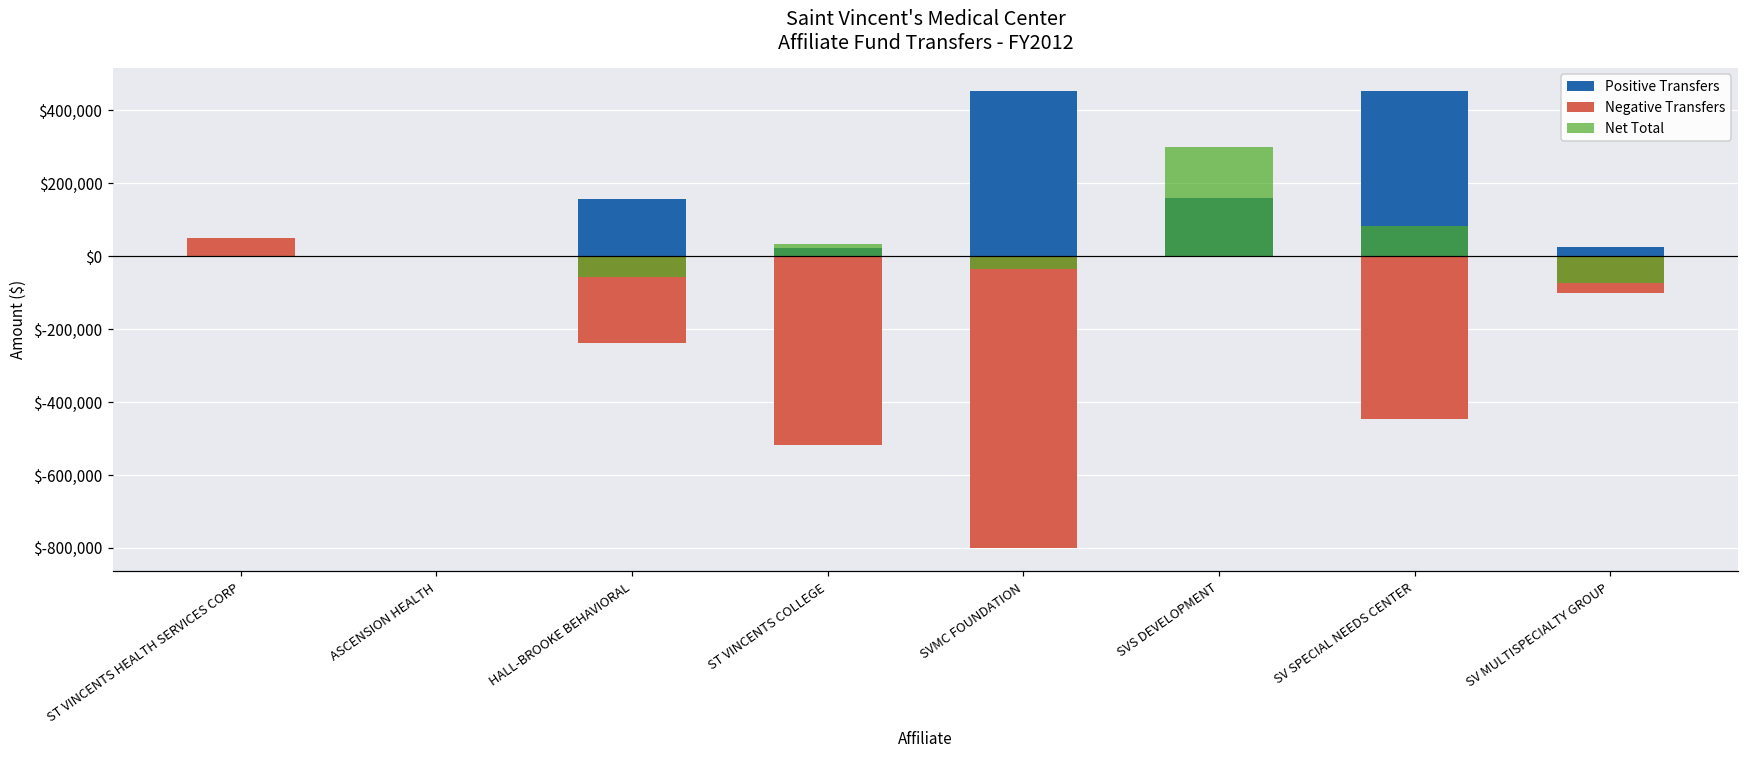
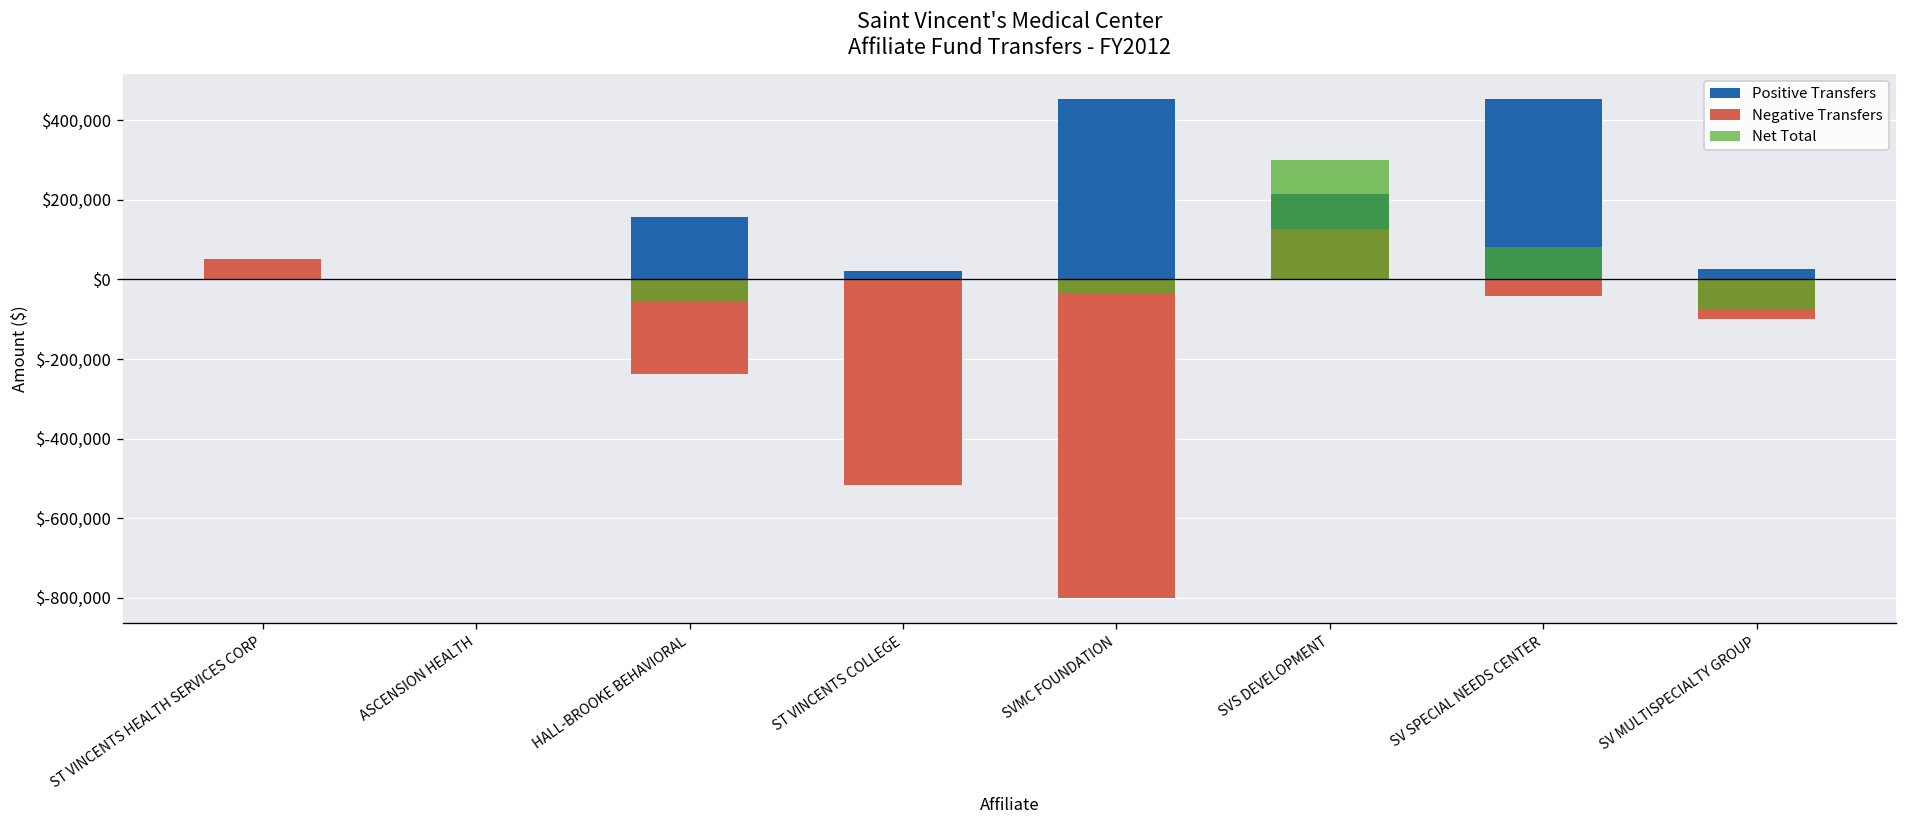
  {
    "Positive Transfers": {
      "ST VINCENTS HEALTH SERVICES CORP": "$0",
      "ASCENSION HEALTH": "$0",
      "HALL-BROOKE BEHAVIORAL": "$160,000",
      "SVMC FOUNDATION": "$450,000",
-     "SVS DEVELOPMENT": "$160,000",
+     "SVS DEVELOPMENT": "$220,000",
      "SV SPECIAL NEEDS CENTER": "$450,000",
      "SV MULTISPECIALTY GROUP": "$30,000"
    },
    "Negative Transfers": {
      "ST VINCENTS HEALTH SERVICES CORP": "$50,000",
      "ASCENSION HEALTH": "$0",
      "HALL-BROOKE BEHAVIORAL": "$-240,000",
      "ST VINCENTS COLLEGE": "$-520,000",
      "SVMC FOUNDATION": "$-800,000",
-     "SVS DEVELOPMENT": "$0",
-     "SV SPECIAL NEEDS CENTER": "$-450,000",
+     "SVS DEVELOPMENT": "$130,000",
+     "SV SPECIAL NEEDS CENTER": "$-40,000",
      "SV MULTISPECIALTY GROUP": "$-100,000"
    },
    "Net Total": {
      "ST VINCENTS HEALTH SERVICES CORP": "$0",
      "ASCENSION HEALTH": "$0",
-     "ST VINCENTS COLLEGE": "$30,000",
+     "ST VINCENTS COLLEGE": "$0",
      "SVS DEVELOPMENT": "$300,000"
    }
  }
